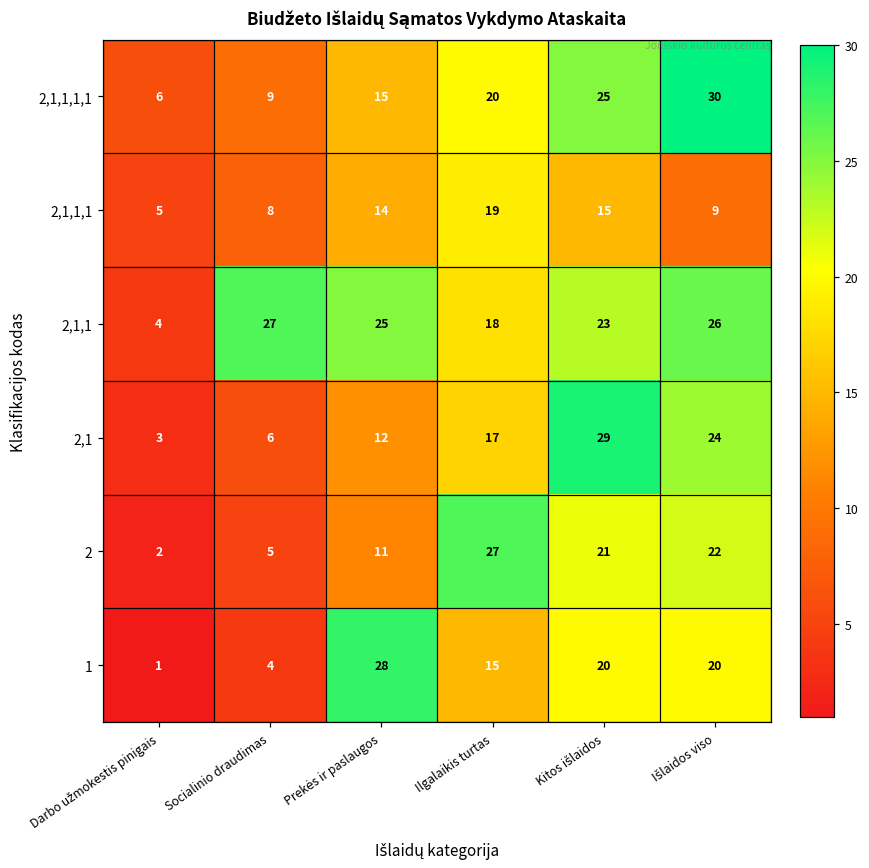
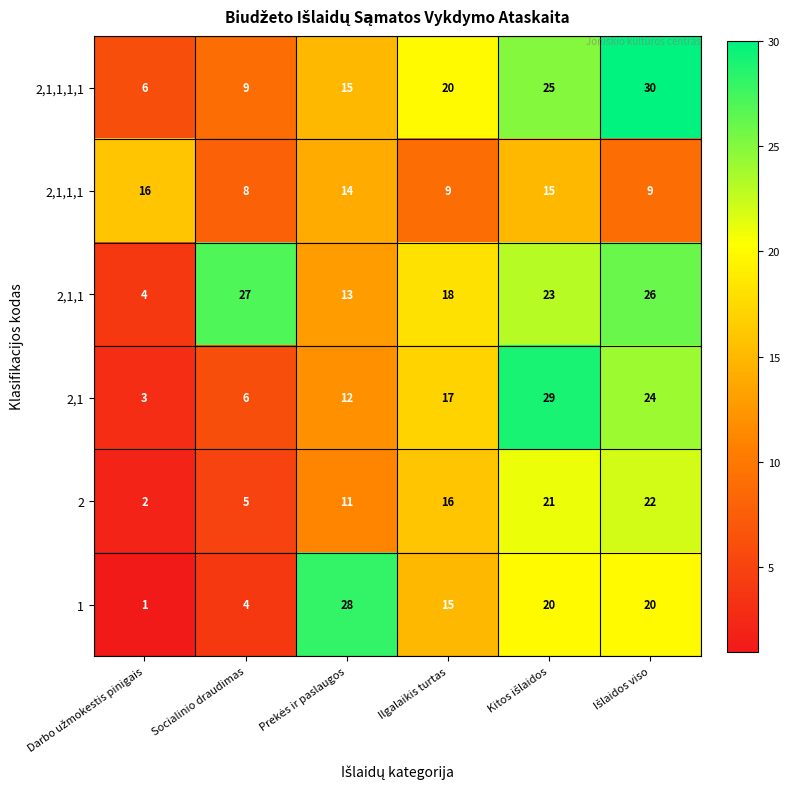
  {
    "2,1,1,1,1": {
      "Darbo užmokestis pinigais": 6,
      "Socialinio draudimas": 9,
      "Prekės ir paslaugos": 15,
      "Ilgalaikis turtas": 20,
      "Kitos išlaidos": 25
    },
    "2,1,1,1": {
-     "Darbo užmokestis pinigais": 5,
+     "Darbo užmokestis pinigais": 16,
      "Socialinio draudimas": 8,
      "Prekės ir paslaugos": 14,
-     "Ilgalaikis turtas": 19,
+     "Ilgalaikis turtas": 9,
      "Kitos išlaidos": 15,
      "Išlaidos viso": 9
    },
    "2,1,1": {
      "Darbo užmokestis pinigais": 4,
      "Socialinio draudimas": 27,
-     "Prekės ir paslaugos": 25,
+     "Prekės ir paslaugos": 13,
      "Ilgalaikis turtas": 18,
      "Kitos išlaidos": 23,
      "Išlaidos viso": 26
    },
    "2,1": {
      "Darbo užmokestis pinigais": 3,
      "Socialinio draudimas": 6,
      "Prekės ir paslaugos": 12,
      "Ilgalaikis turtas": 17,
      "Kitos išlaidos": 29,
      "Išlaidos viso": 24
    },
    "2": {
      "Darbo užmokestis pinigais": 2,
      "Socialinio draudimas": 5,
      "Prekės ir paslaugos": 11,
-     "Ilgalaikis turtas": 27,
+     "Ilgalaikis turtas": 16,
      "Kitos išlaidos": 21,
      "Išlaidos viso": 22
    },
    "1": {
      "Darbo užmokestis pinigais": 1,
      "Socialinio draudimas": 4,
      "Prekės ir paslaugos": 28,
      "Ilgalaikis turtas": 15,
      "Kitos išlaidos": 20,
      "Išlaidos viso": 20
    }
  }
